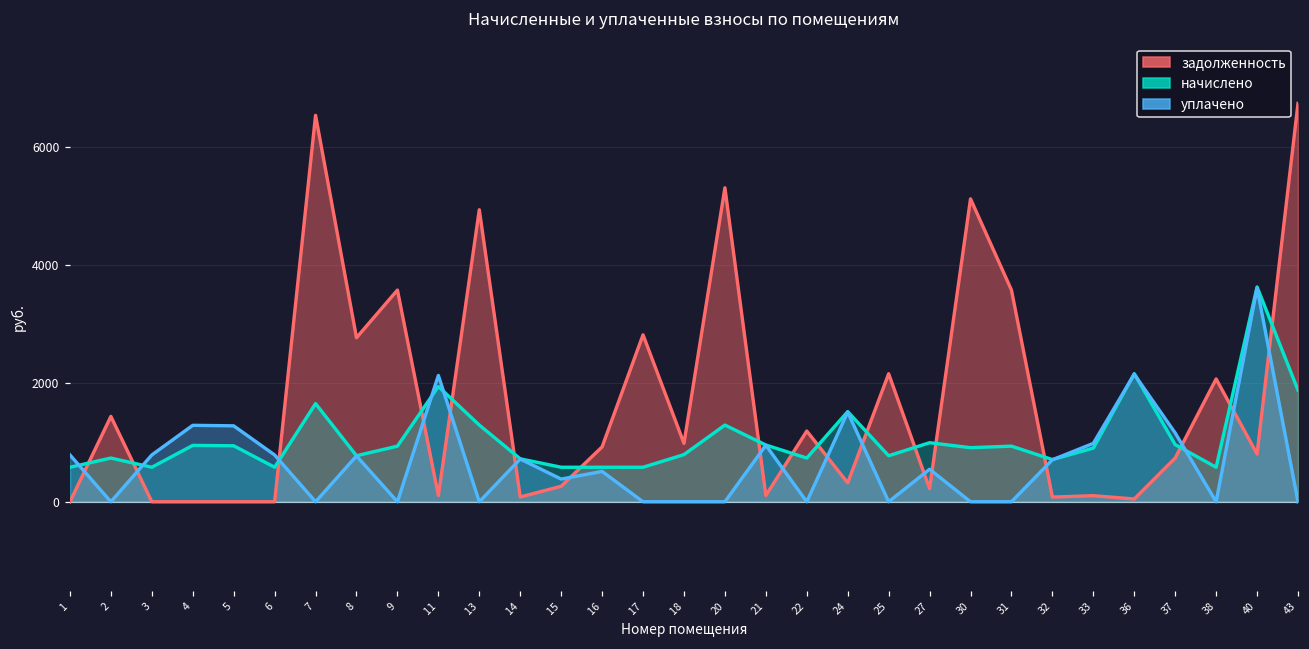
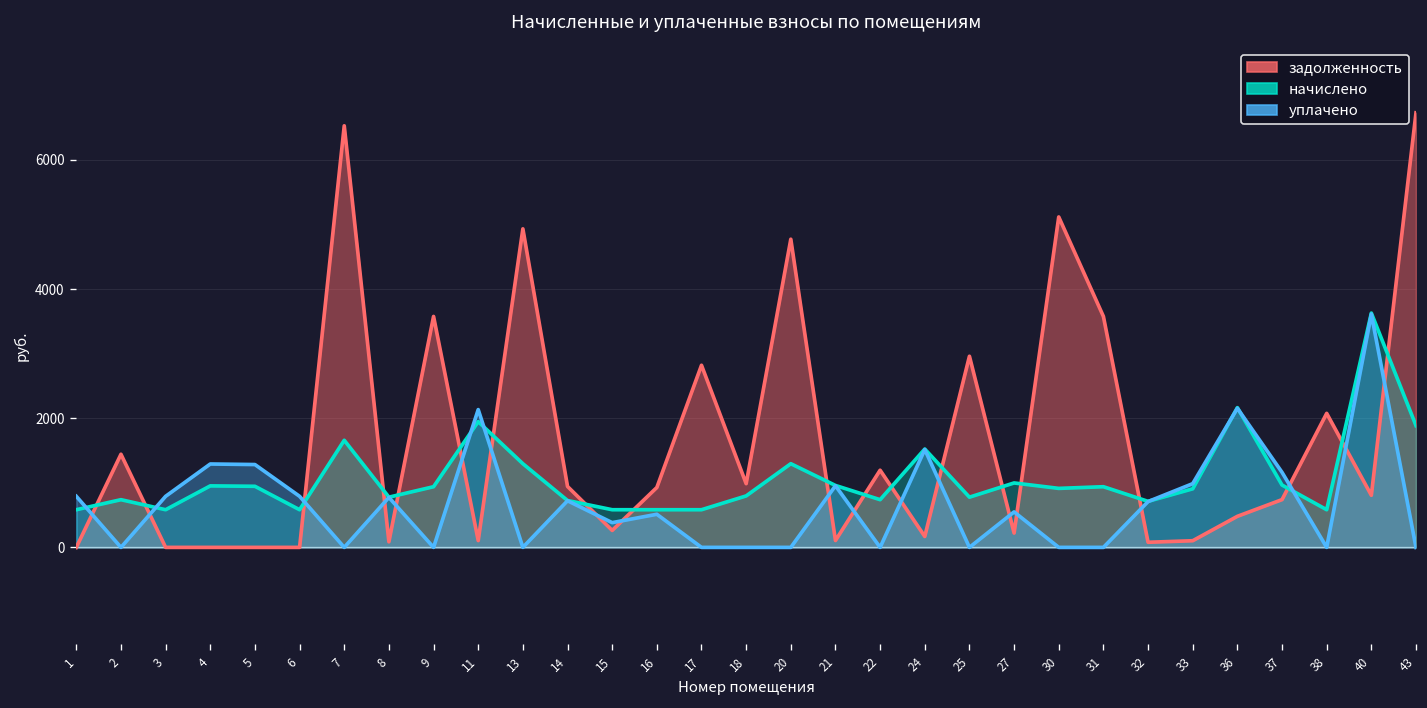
  {
    "задолженность": {
      "1": 0,
      "2": 1400,
      "3": 0,
      "4": 0,
      "5": 0,
      "6": 0,
      "7": 6500,
-     "8": 2800,
+     "8": 100,
      "9": 3600,
      "11": 100,
      "13": 4900,
-     "14": 100,
+     "14": 900,
      "15": 300,
      "16": 900,
      "17": 2800,
      "18": 1000,
-     "20": 5300,
+     "20": 4800,
      "21": 100,
      "22": 1200,
-     "24": 300,
-     "25": 2200,
+     "24": 200,
+     "25": 3000,
      "27": 200,
      "30": 5100,
      "31": 3600,
      "32": 100,
      "33": 100,
-     "36": 0,
+     "36": 500,
      "37": 700,
      "38": 2100,
      "40": 800,
      "43": 6700
    }
  }
